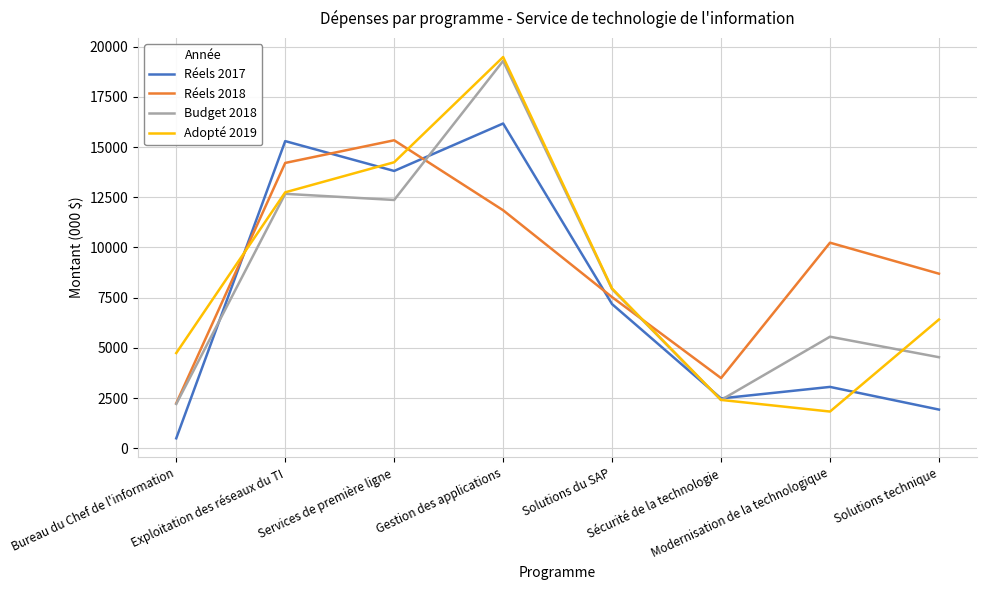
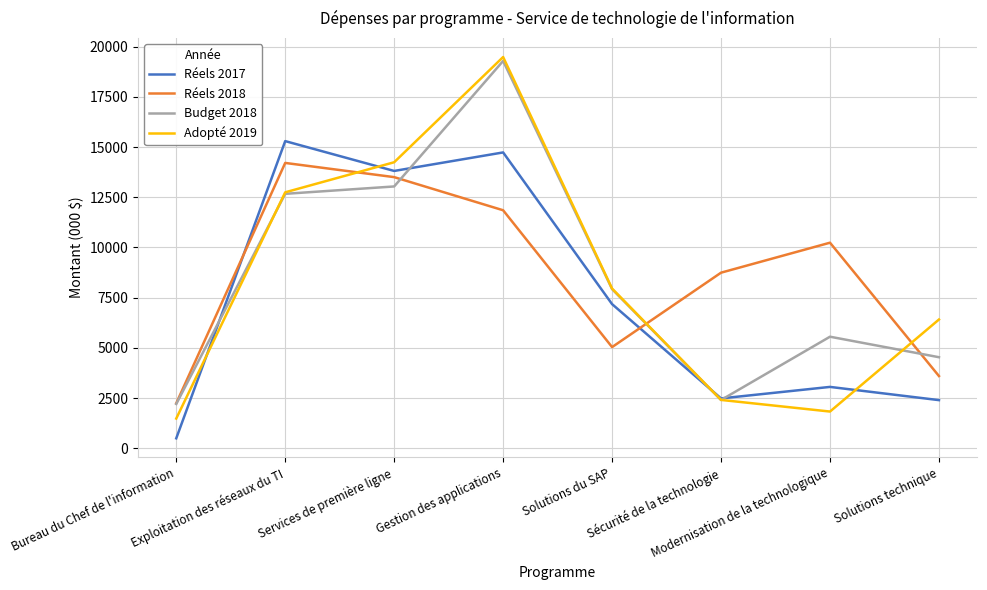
  {
    "Réels 2017": {
      "Bureau du Chef de l'information": 500,
      "Exploitation des réseaux du TI": 15300,
      "Services de première ligne": 13800,
-     "Gestion des applications": 16200,
+     "Gestion des applications": 14700,
      "Solutions du SAP": 7200,
      "Modernisation de la technologique": 3100,
-     "Solutions technique": 1900
+     "Solutions technique": 2400
    },
    "Réels 2018": {
      "Exploitation des réseaux du TI": 14200,
-     "Services de première ligne": 15300,
+     "Services de première ligne": 13500,
      "Gestion des applications": 11900,
-     "Solutions du SAP": 7500,
-     "Sécurité de la technologie": 3500,
+     "Solutions du SAP": 5000,
+     "Sécurité de la technologie": 8700,
      "Modernisation de la technologique": 10200,
-     "Solutions technique": 8700
+     "Solutions technique": 3600
    },
    "Budget 2018": {
-     "Services de première ligne": 12400,
+     "Services de première ligne": 13000,
      "Gestion des applications": 19300,
      "Modernisation de la technologique": 5600,
      "Solutions technique": 4500
    },
    "Adopté 2019": {
-     "Bureau du Chef de l'information": 4700,
+     "Bureau du Chef de l'information": 1500,
      "Services de première ligne": 14200,
      "Gestion des applications": 19500,
      "Modernisation de la technologique": 1800,
      "Solutions technique": 6400
    }
  }
